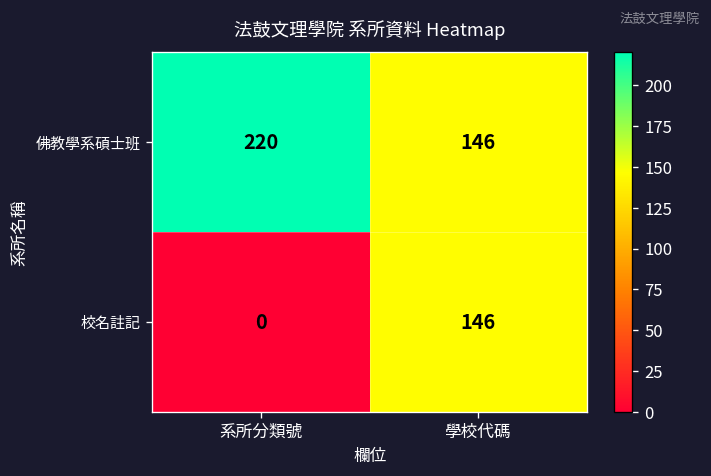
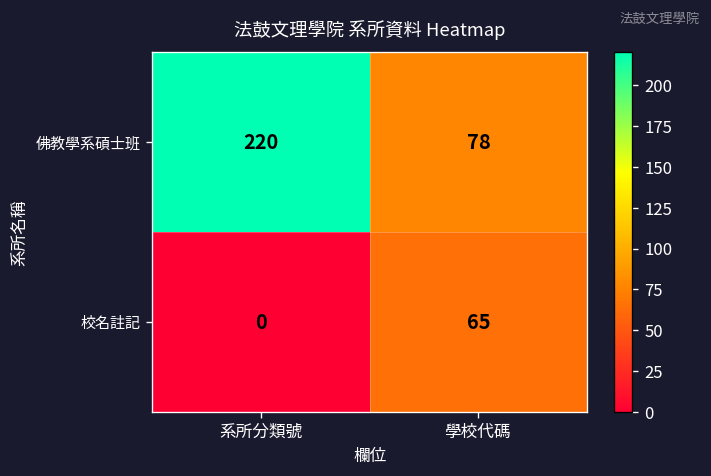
  {
    "佛教學系碩士班": {
      "系所分類號": 220,
-     "學校代碼": 146
+     "學校代碼": 78
    },
    "校名註記": {
      "系所分類號": 0,
-     "學校代碼": 146
+     "學校代碼": 65
    }
  }
